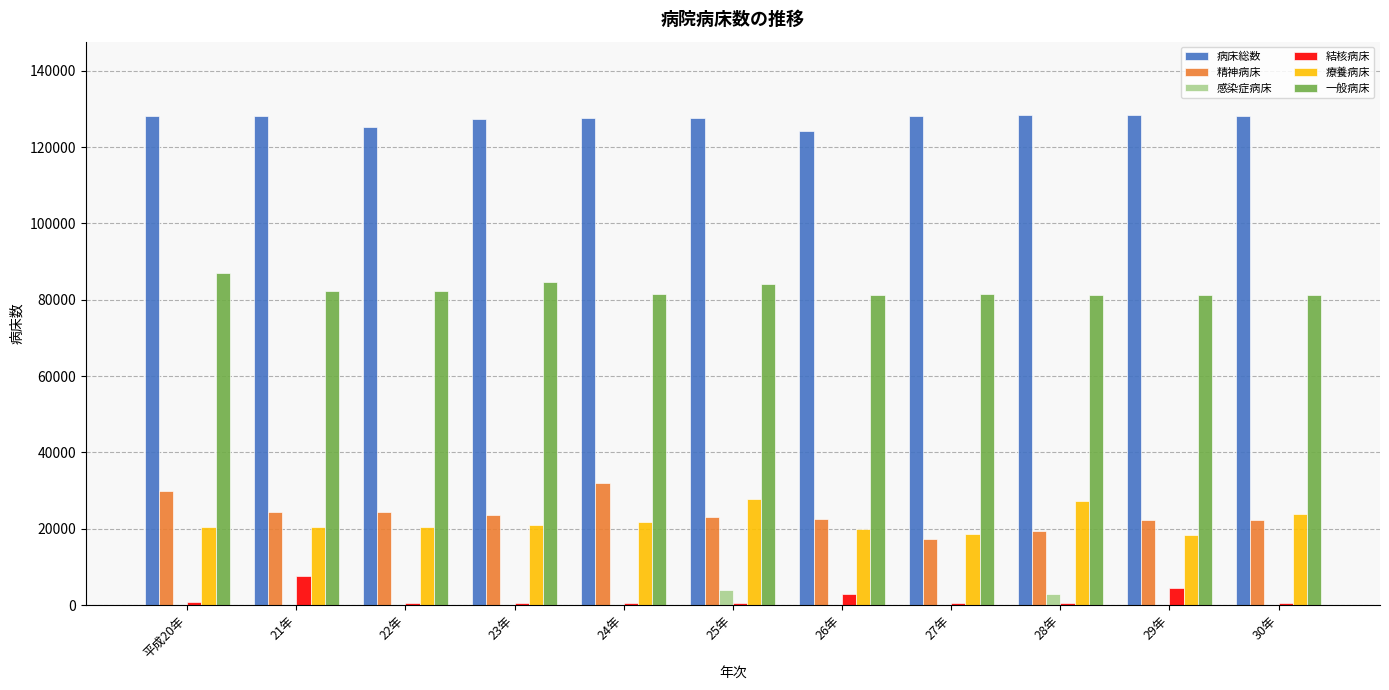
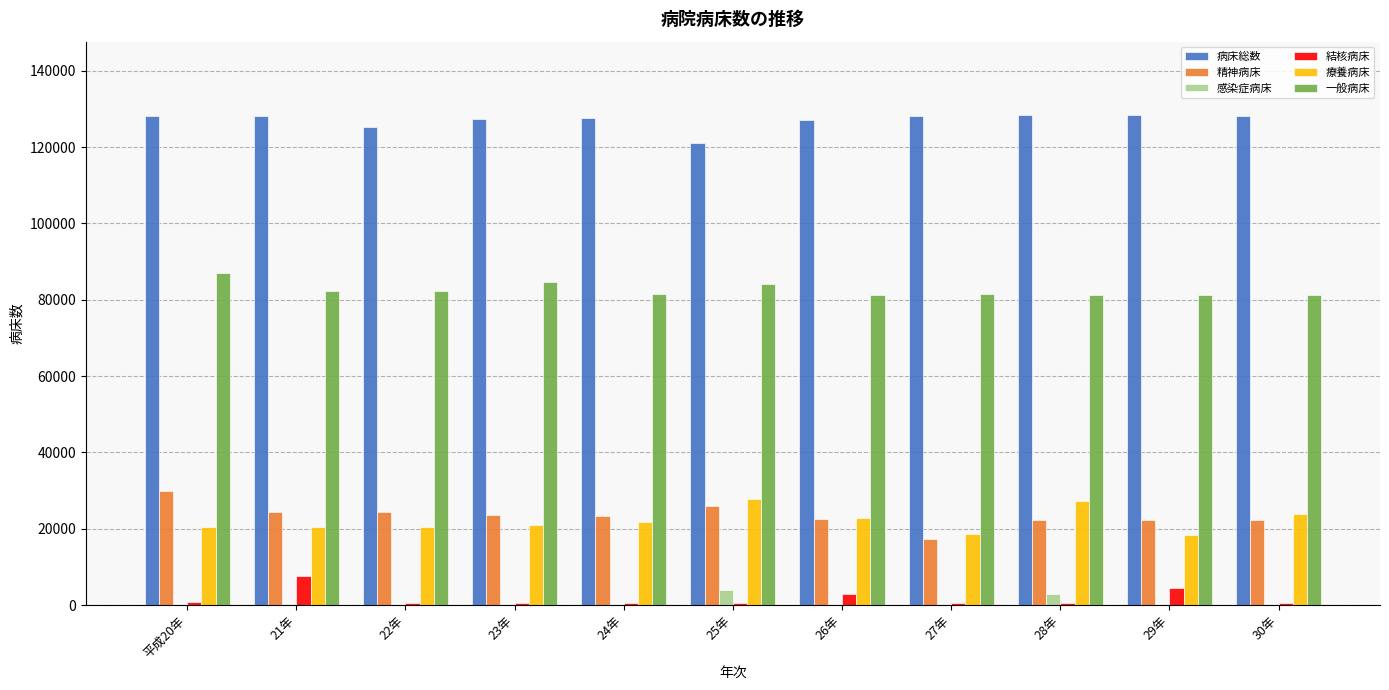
  {
    "病床総数": {
      "平成20年": 128000,
      "21年": 128000,
      "22年": 125000,
      "23年": 127000,
      "24年": 127000,
-     "25年": 128000,
-     "26年": 124000,
+     "25年": 121000,
+     "26年": 127000,
      "27年": 128000,
      "28年": 128000,
      "29年": 128000,
      "30年": 128000
    },
    "精神病床": {
      "平成20年": 30000,
      "21年": 24000,
      "22年": 24000,
      "23年": 24000,
-     "24年": 32000,
-     "25年": 23000,
+     "24年": 23000,
+     "25年": 26000,
      "26年": 23000,
      "27年": 17000,
-     "28年": 19000,
+     "28年": 22000,
      "29年": 22000,
      "30年": 22000
    },
    "感染症病床": {
      "25年": 4000,
      "28年": 3000
    },
    "結核病床": {
      "平成20年": 1000,
      "21年": 8000,
      "26年": 3000,
      "29年": 4000
    },
    "療養病床": {
      "平成20年": 20000,
      "21年": 21000,
      "22年": 20000,
      "23年": 21000,
      "24年": 22000,
      "25年": 28000,
-     "26年": 20000,
+     "26年": 23000,
      "27年": 19000,
      "28年": 27000,
      "29年": 18000,
      "30年": 24000
    },
    "一般病床": {
      "平成20年": 87000,
      "21年": 82000,
      "22年": 82000,
      "23年": 85000,
      "24年": 81000,
      "25年": 84000,
      "26年": 81000,
      "27年": 81000,
      "28年": 81000,
      "29年": 81000,
      "30年": 81000
    }
  }
